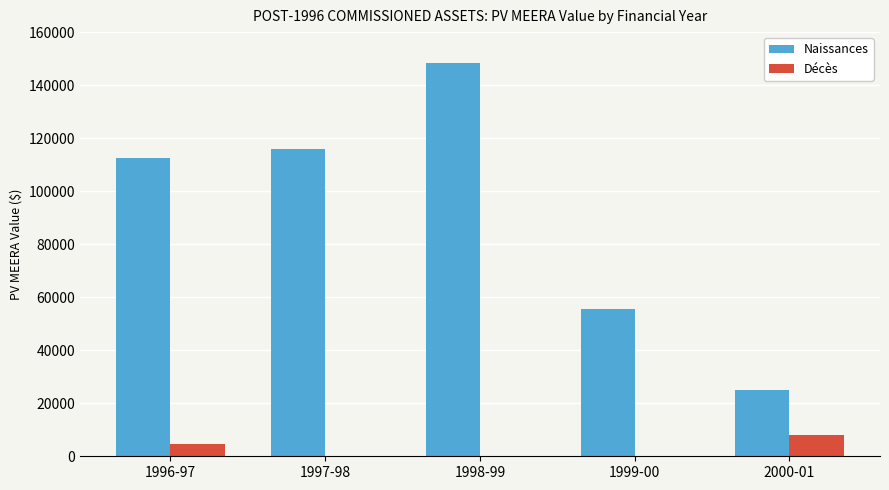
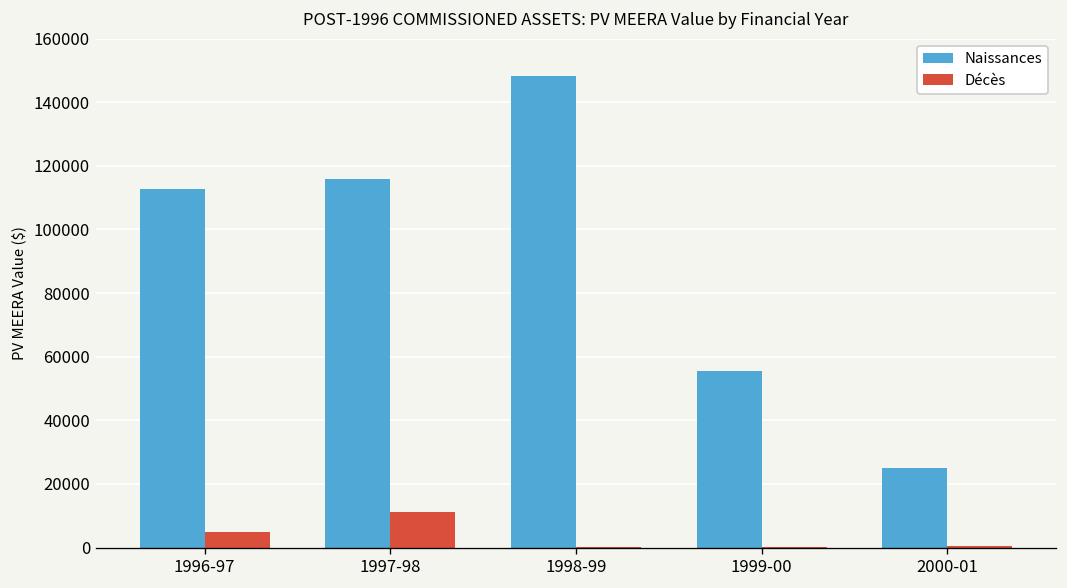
  {
    "Naissances": {
      "1996-97": 113000,
      "1997-98": 116000,
      "1998-99": 148000,
      "1999-00": 55000,
      "2000-01": 25000
    },
    "Décès": {
      "1996-97": 5000,
-     "1997-98": 0,
-     "2000-01": 8000
+     "1997-98": 11000,
+     "2000-01": 0
    }
  }
